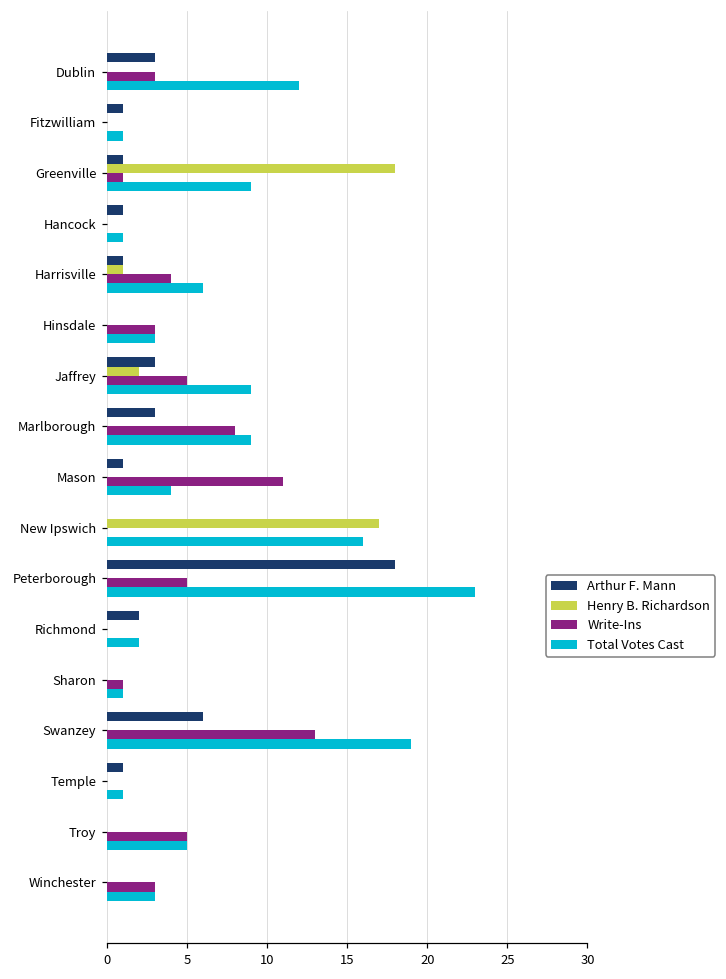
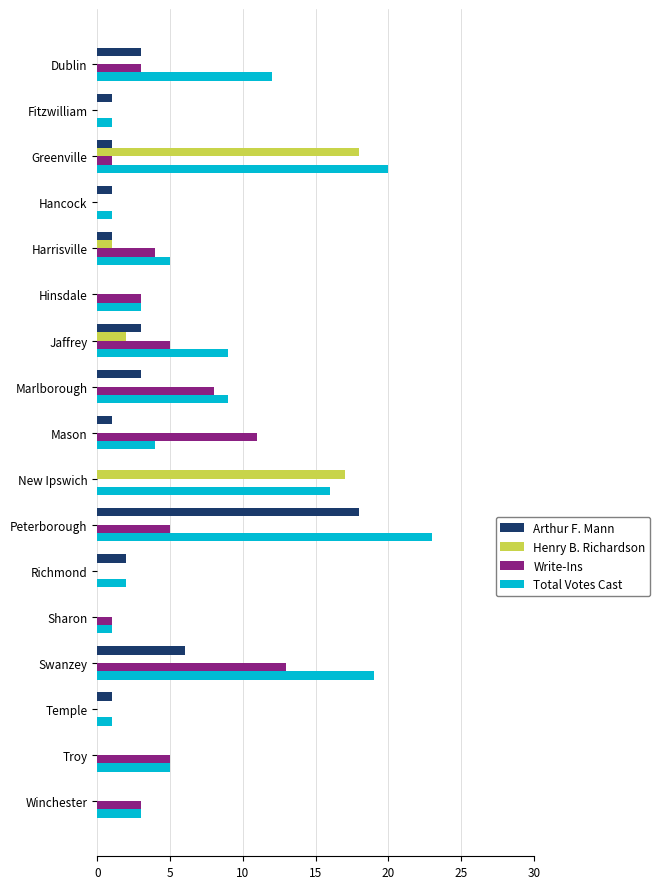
  {
    "Arthur F. Mann": {
      "Dublin": 3,
      "Fitzwilliam": 1,
      "Greenville": 1,
      "Hancock": 1,
      "Harrisville": 1,
      "Hinsdale": 0,
      "Jaffrey": 3,
      "Marlborough": 3,
      "Mason": 1,
      "New Ipswich": 0,
      "Peterborough": 18,
      "Richmond": 2,
      "Sharon": 0,
      "Swanzey": 6,
      "Temple": 1,
      "Troy": 0,
      "Winchester": 0
    },
    "Henry B. Richardson": {
      "Dublin": 0,
      "Fitzwilliam": 0,
      "Greenville": 18,
      "Hancock": 0,
      "Harrisville": 1,
      "Hinsdale": 0,
      "Jaffrey": 2,
      "Marlborough": 0,
      "Mason": 0,
      "New Ipswich": 17,
      "Peterborough": 0,
      "Richmond": 0,
      "Sharon": 0,
      "Swanzey": 0,
      "Temple": 0,
      "Troy": 0,
      "Winchester": 0
    },
    "Write-Ins": {
      "Dublin": 3,
      "Fitzwilliam": 0,
      "Greenville": 1,
      "Hancock": 0,
      "Harrisville": 4,
      "Hinsdale": 3,
      "Jaffrey": 5,
      "Marlborough": 8,
      "Mason": 11,
      "New Ipswich": 0,
      "Peterborough": 5,
      "Richmond": 0,
      "Sharon": 1,
      "Swanzey": 13,
      "Temple": 0,
      "Troy": 5,
      "Winchester": 3
    },
    "Total Votes Cast": {
      "Dublin": 12,
      "Fitzwilliam": 1,
-     "Greenville": 9,
+     "Greenville": 20,
      "Hancock": 1,
-     "Harrisville": 6,
+     "Harrisville": 5,
      "Hinsdale": 3,
      "Jaffrey": 9,
      "Marlborough": 9,
      "Mason": 4,
      "New Ipswich": 16,
      "Peterborough": 23,
      "Richmond": 2,
      "Sharon": 1,
      "Swanzey": 19,
      "Temple": 1,
      "Troy": 5,
      "Winchester": 3
    }
  }
